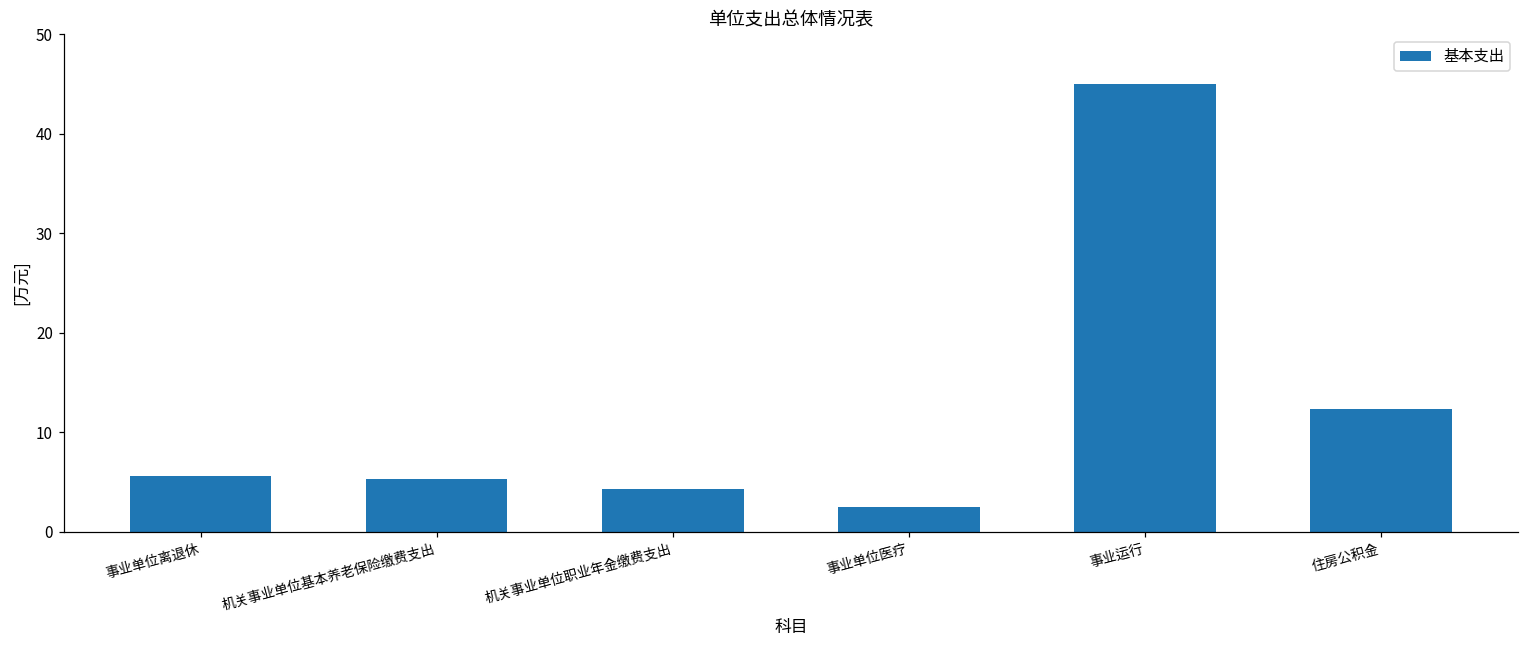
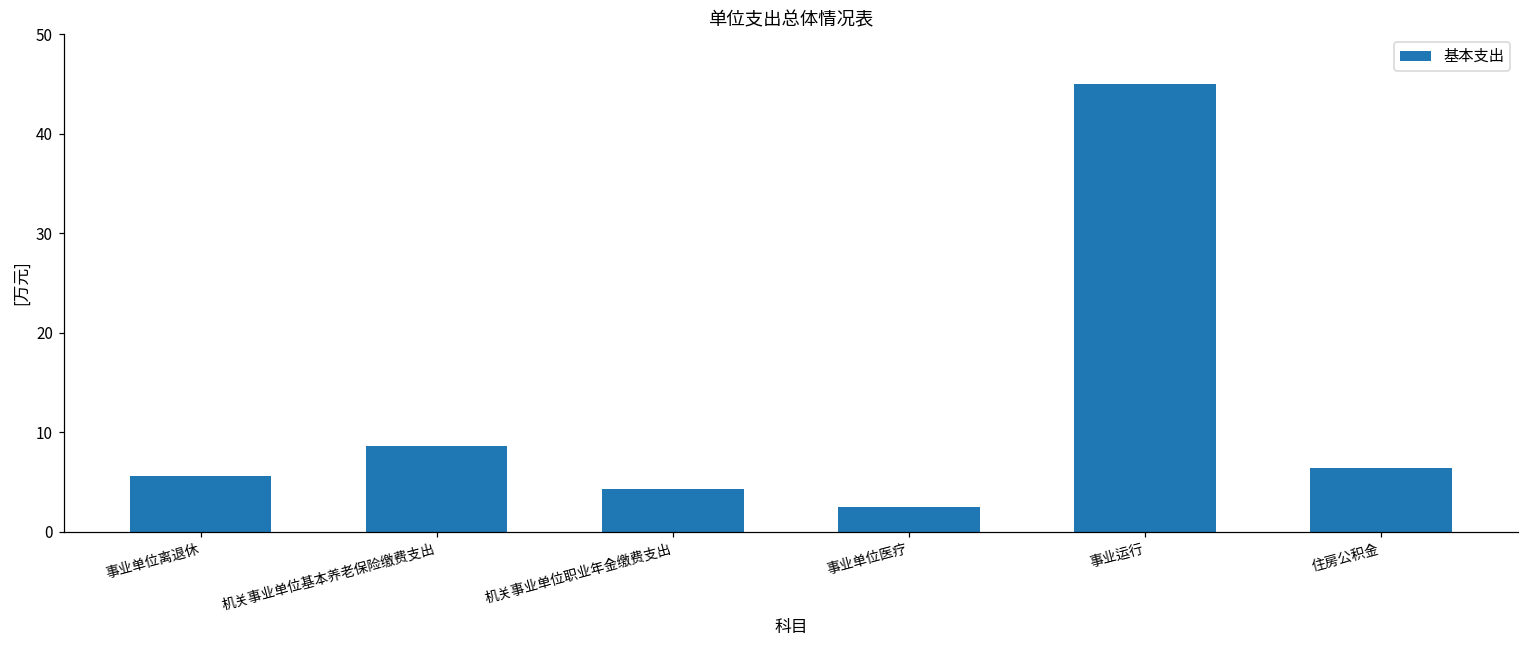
  {
    "事业单位离退休": 6,
-   "机关事业单位基本养老保险缴费支出": 5,
+   "机关事业单位基本养老保险缴费支出": 9,
    "机关事业单位职业年金缴费支出": 4,
    "事业单位医疗": 3,
    "事业运行": 45,
-   "住房公积金": 12
+   "住房公积金": 6
  }
